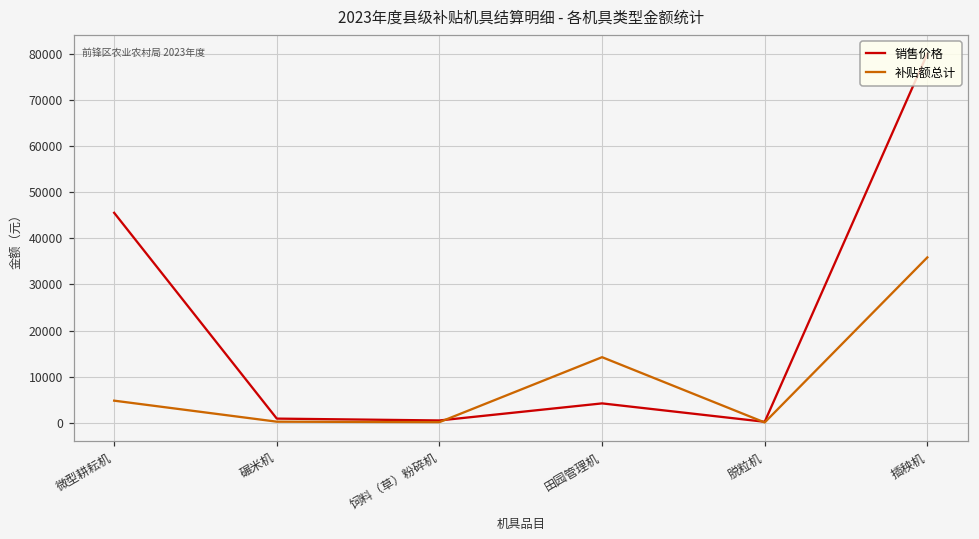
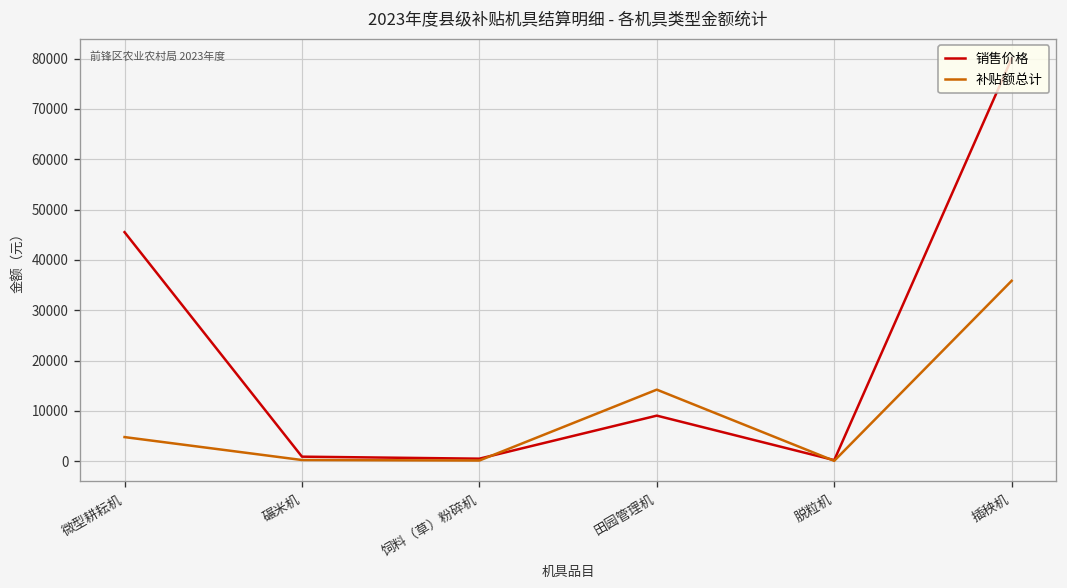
  {
    "销售价格": {
      "微型耕耘机": 46000,
      "碾米机": 1000,
-     "田园管理机": 4000
+     "田园管理机": 9000
    },
    "补贴额总计": {
      "微型耕耘机": 5000,
      "碾米机": 0,
      "田园管理机": 14000,
      "插秧机": 36000
    }
  }
